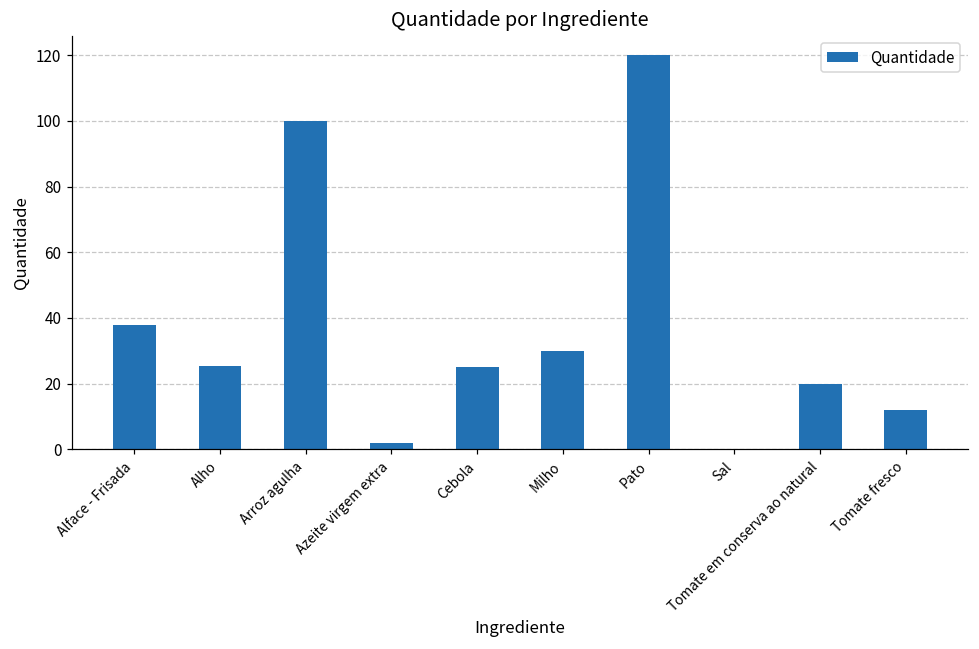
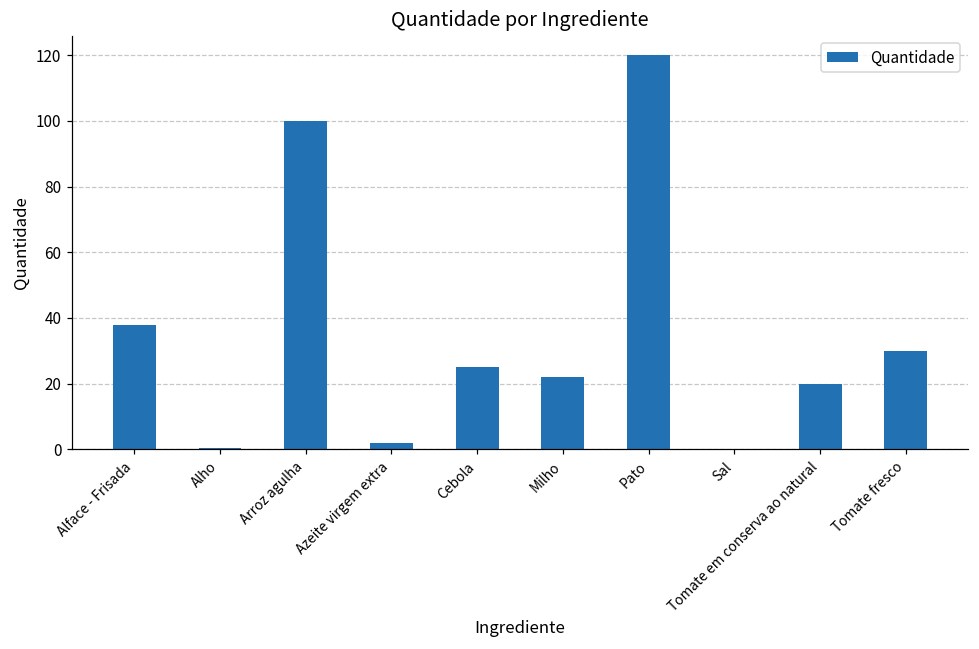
  {
    "Alface - Frisada": 38,
-   "Alho": 25,
+   "Alho": 1,
    "Arroz agulha": 100,
    "Azeite virgem extra": 2,
    "Cebola": 25,
-   "Milho": 30,
+   "Milho": 22,
    "Pato": 120,
    "Tomate em conserva ao natural": 20,
-   "Tomate fresco": 12
+   "Tomate fresco": 30
  }
